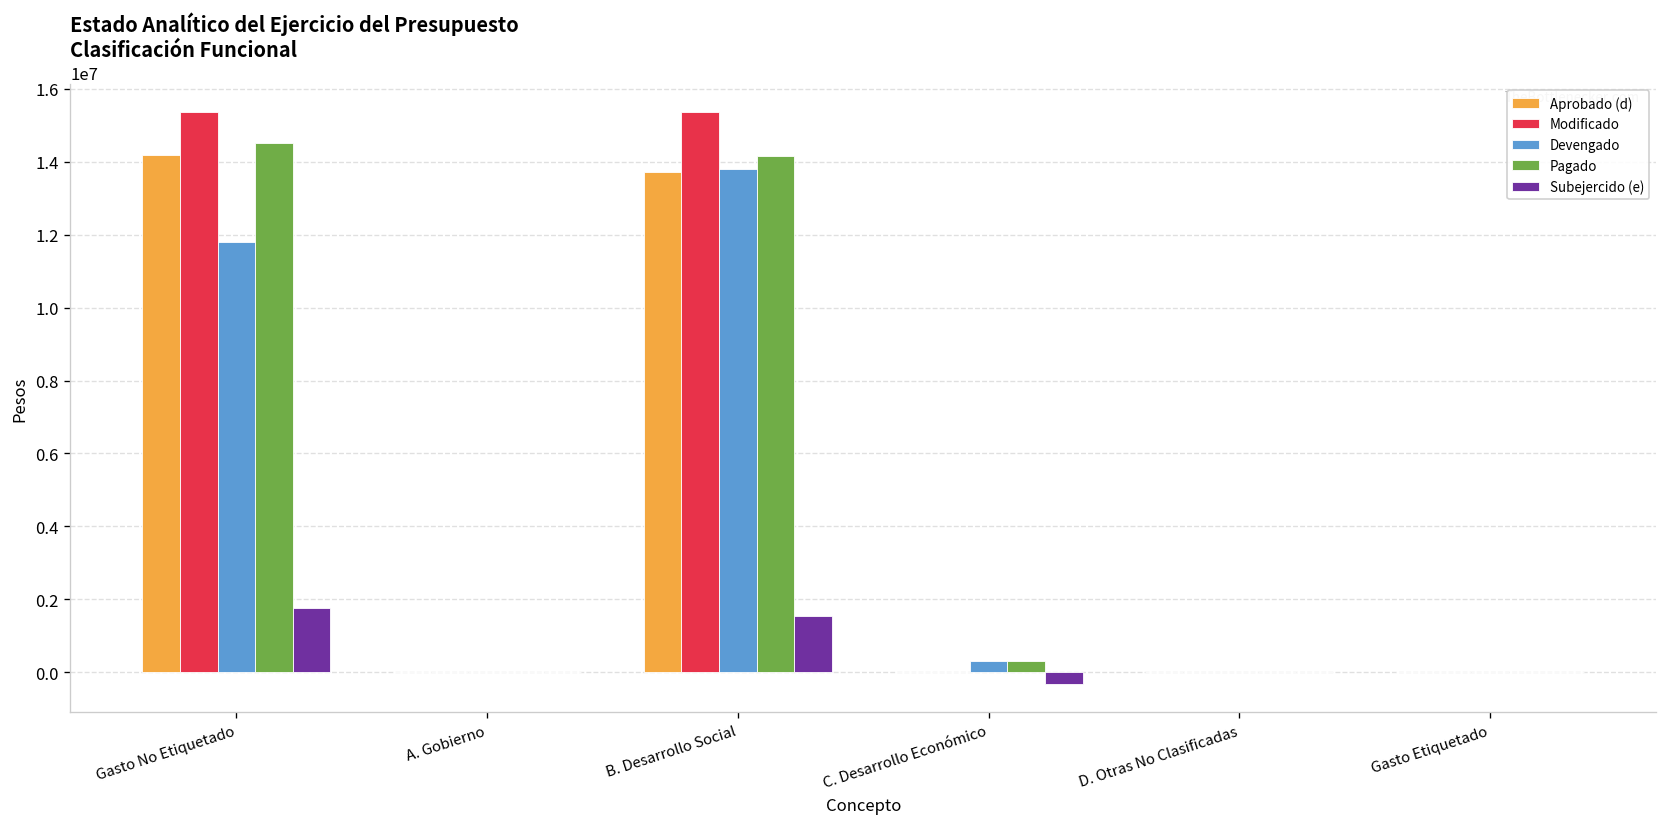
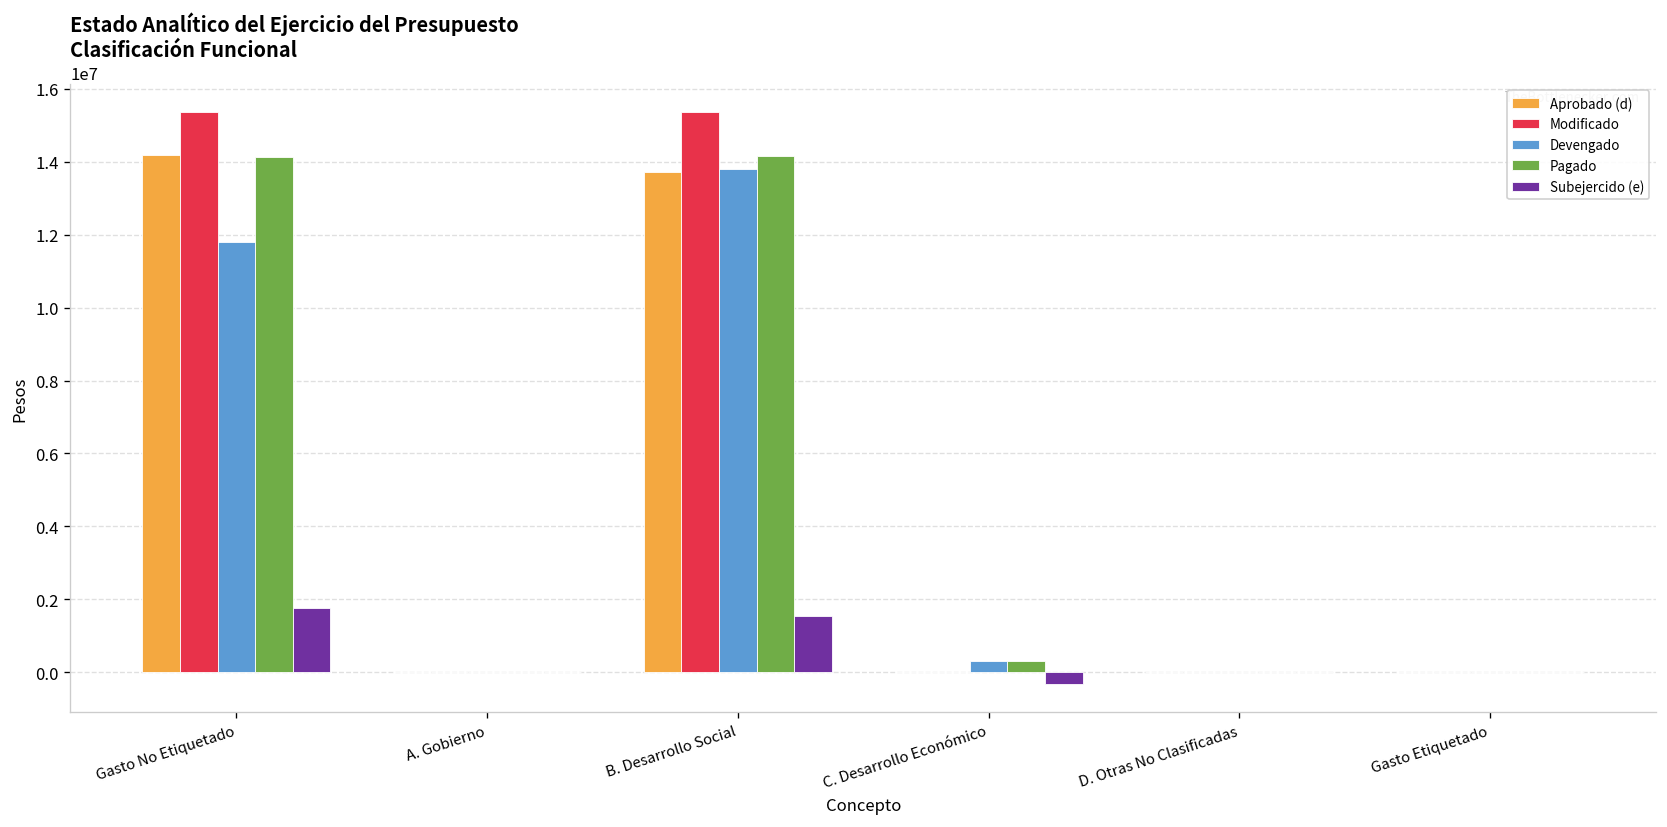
  {
    "Aprobado (d)": {
      "Gasto No Etiquetado": 14200000,
      "A. Gobierno": 0,
      "B. Desarrollo Social": 13700000,
      "C. Desarrollo Económico": 0,
      "D. Otras No Clasificadas": 0,
      "Gasto Etiquetado": 0
    },
    "Modificado": {
      "Gasto No Etiquetado": 15400000,
      "A. Gobierno": 0,
      "B. Desarrollo Social": 15400000,
      "C. Desarrollo Económico": 0,
      "D. Otras No Clasificadas": 0,
      "Gasto Etiquetado": 0
    },
    "Devengado": {
      "Gasto No Etiquetado": 11800000,
      "A. Gobierno": 0,
      "B. Desarrollo Social": 13800000,
      "C. Desarrollo Económico": 300000,
      "D. Otras No Clasificadas": 0,
      "Gasto Etiquetado": 0
    },
    "Pagado": {
-     "Gasto No Etiquetado": 14500000,
+     "Gasto No Etiquetado": 14100000,
      "A. Gobierno": 0,
      "B. Desarrollo Social": 14200000,
      "C. Desarrollo Económico": 300000,
      "D. Otras No Clasificadas": 0,
      "Gasto Etiquetado": 0
    },
    "Subejercido (e)": {
      "Gasto No Etiquetado": 1800000,
      "A. Gobierno": 0,
      "B. Desarrollo Social": 1500000,
      "C. Desarrollo Económico": -300000,
      "D. Otras No Clasificadas": 0,
      "Gasto Etiquetado": 0
    }
  }
